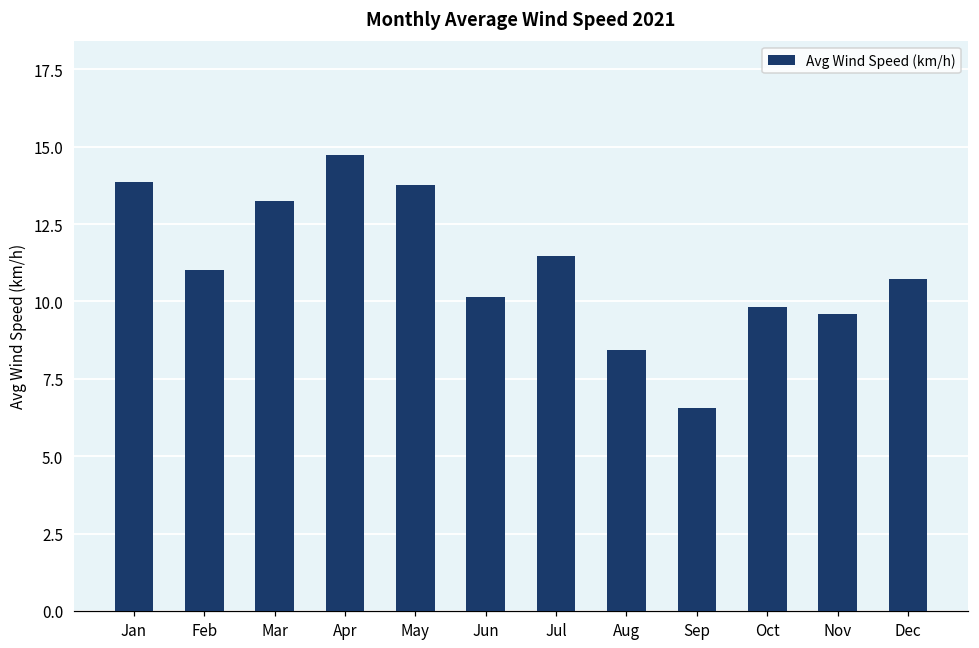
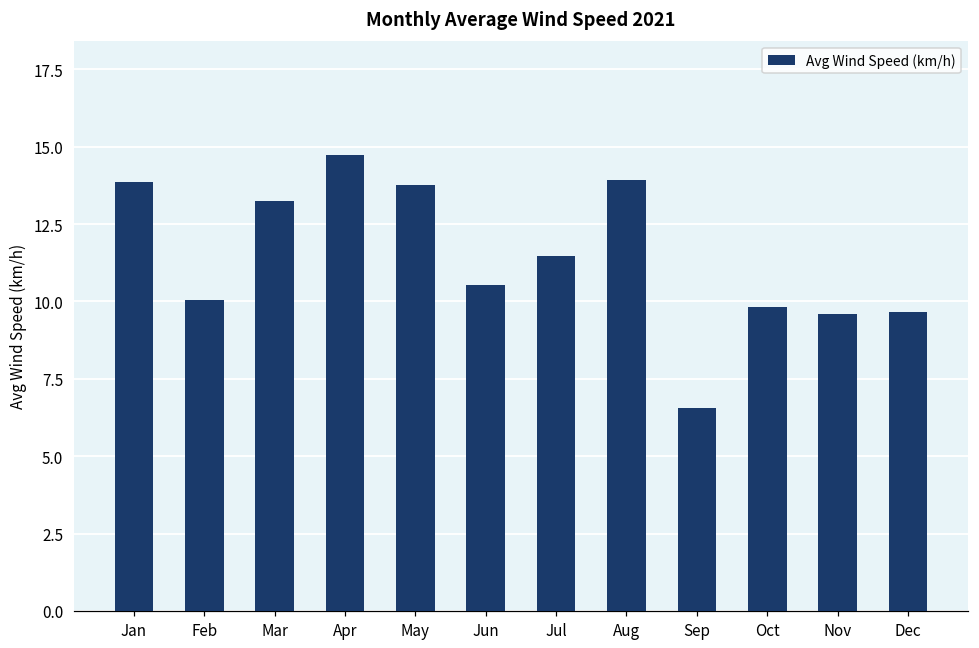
  {
    "Jan": 13.9,
-   "Feb": 11.0,
+   "Feb": 10.1,
    "Mar": 13.3,
    "Apr": 14.7,
    "May": 13.8,
-   "Jun": 10.1,
+   "Jun": 10.5,
    "Jul": 11.5,
-   "Aug": 8.4,
+   "Aug": 13.9,
    "Sep": 6.6,
    "Oct": 9.8,
    "Nov": 9.6,
-   "Dec": 10.7
+   "Dec": 9.7
  }
